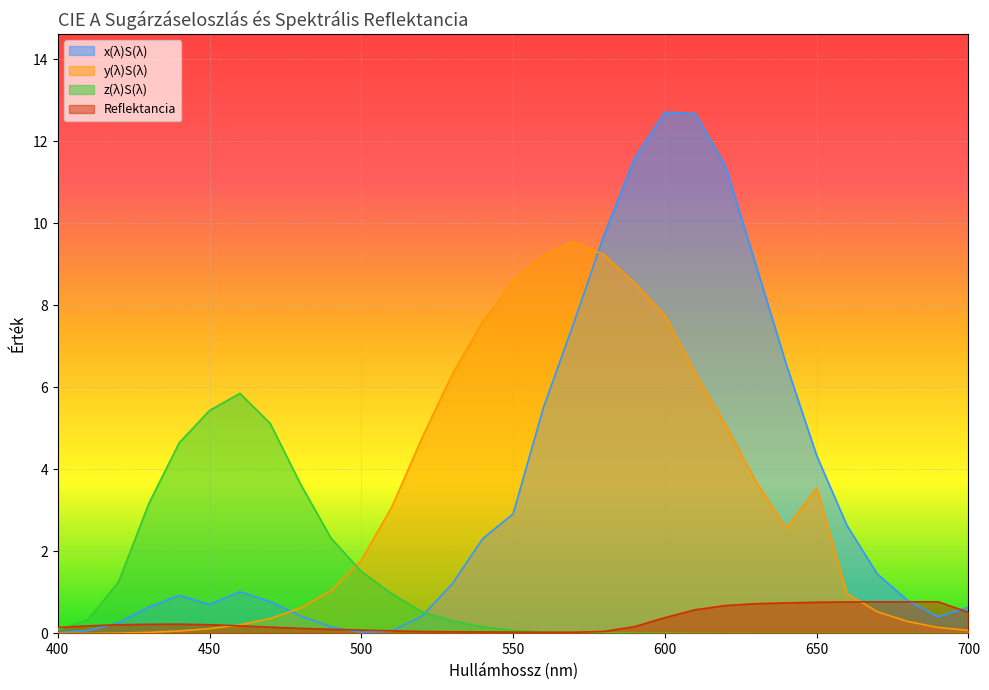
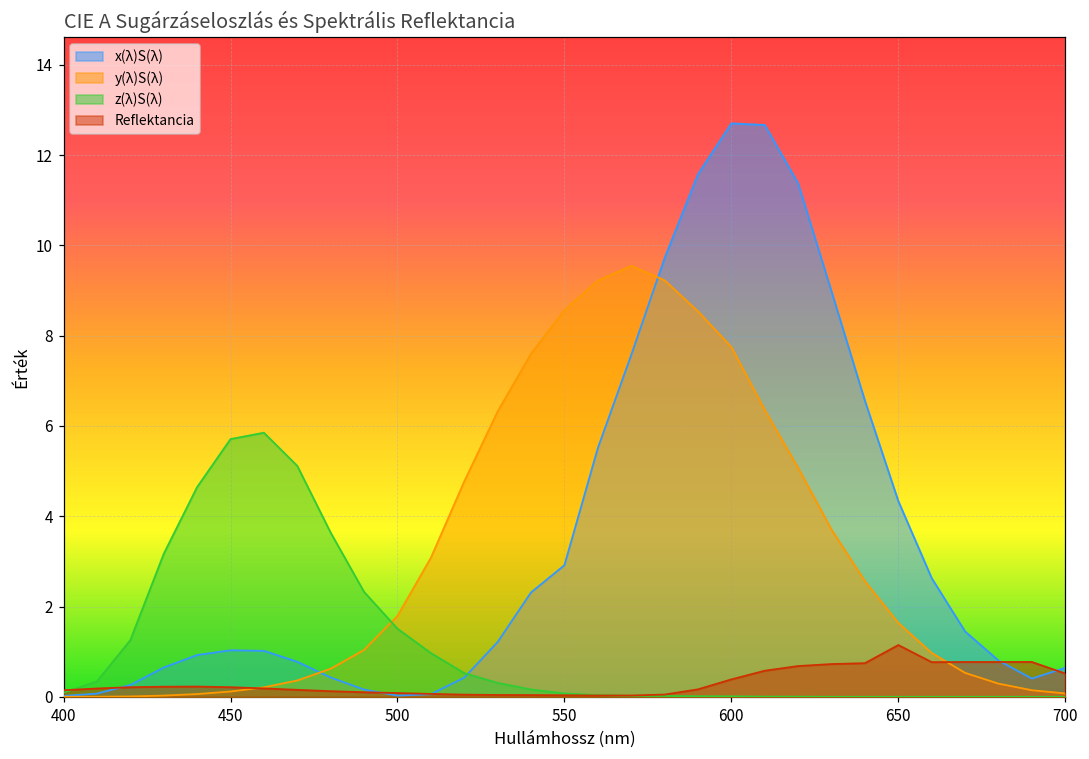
  {
    "x(λ)S(λ)": {
-     "450": 0.7,
+     "450": 1.0,
      "550": 2.9,
      "600": 12.7,
      "650": 4.3,
      "700": 0.6
    },
    "y(λ)S(λ)": {
      "450": 0.1,
      "500": 1.8,
      "550": 8.6,
      "600": 7.8,
-     "650": 3.5,
+     "650": 1.6,
      "700": 0.1
    },
    "z(λ)S(λ)": {
-     "450": 5.4,
+     "450": 5.7,
      "500": 1.5,
      "600": 0.0,
      "650": 0.0,
      "700": 0.0
    },
    "Reflektancia": {
      "450": 0.2,
      "600": 0.4,
-     "650": 0.8,
+     "650": 1.1,
      "700": 0.5
    }
  }
